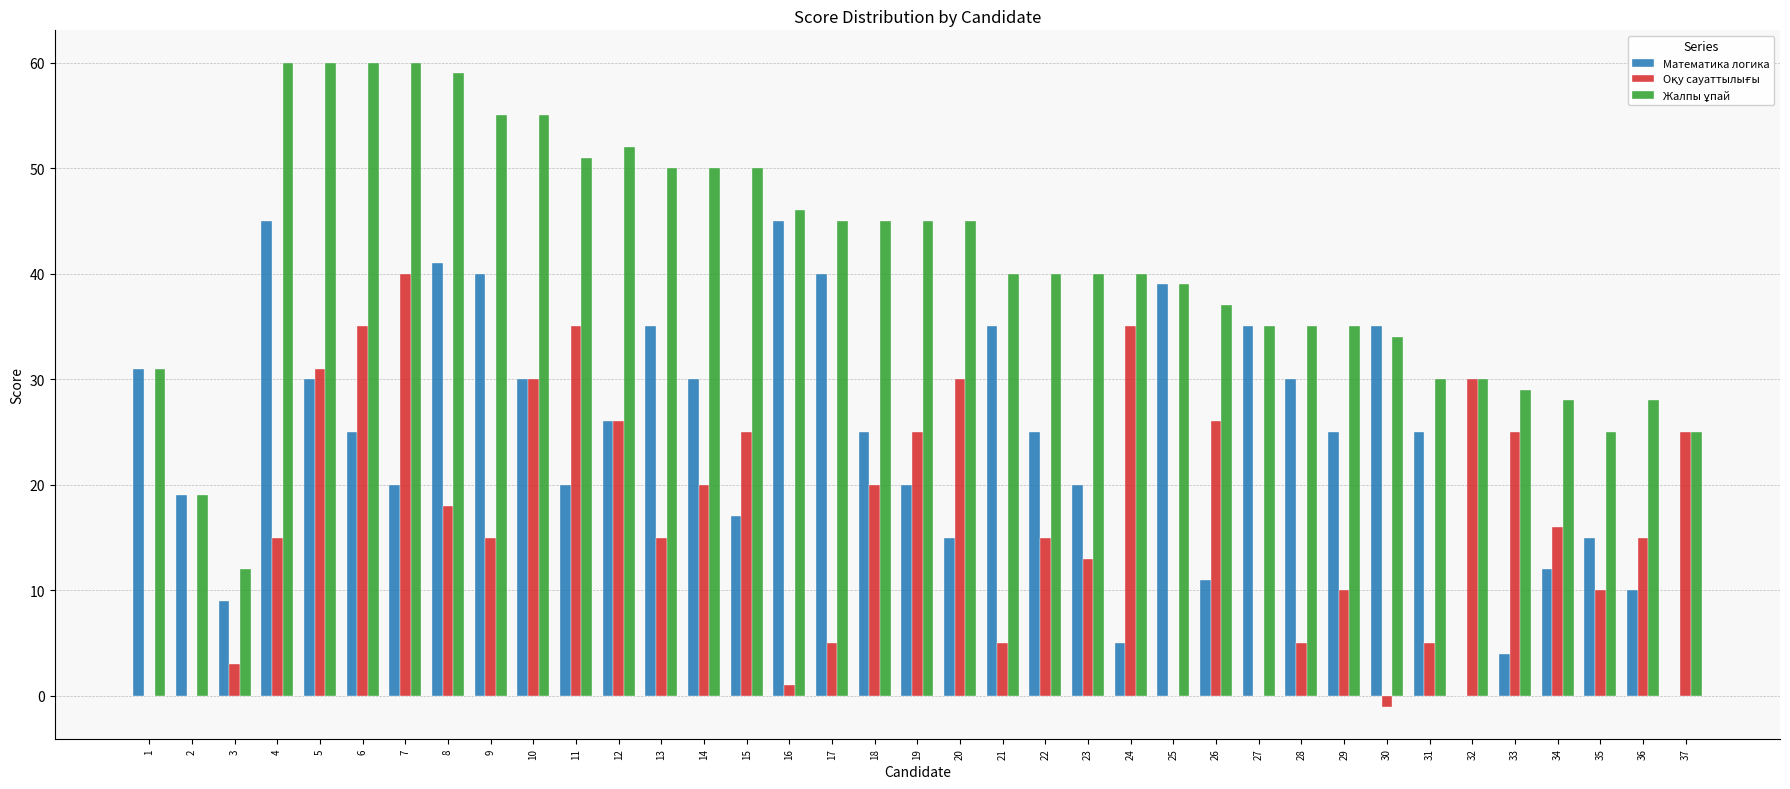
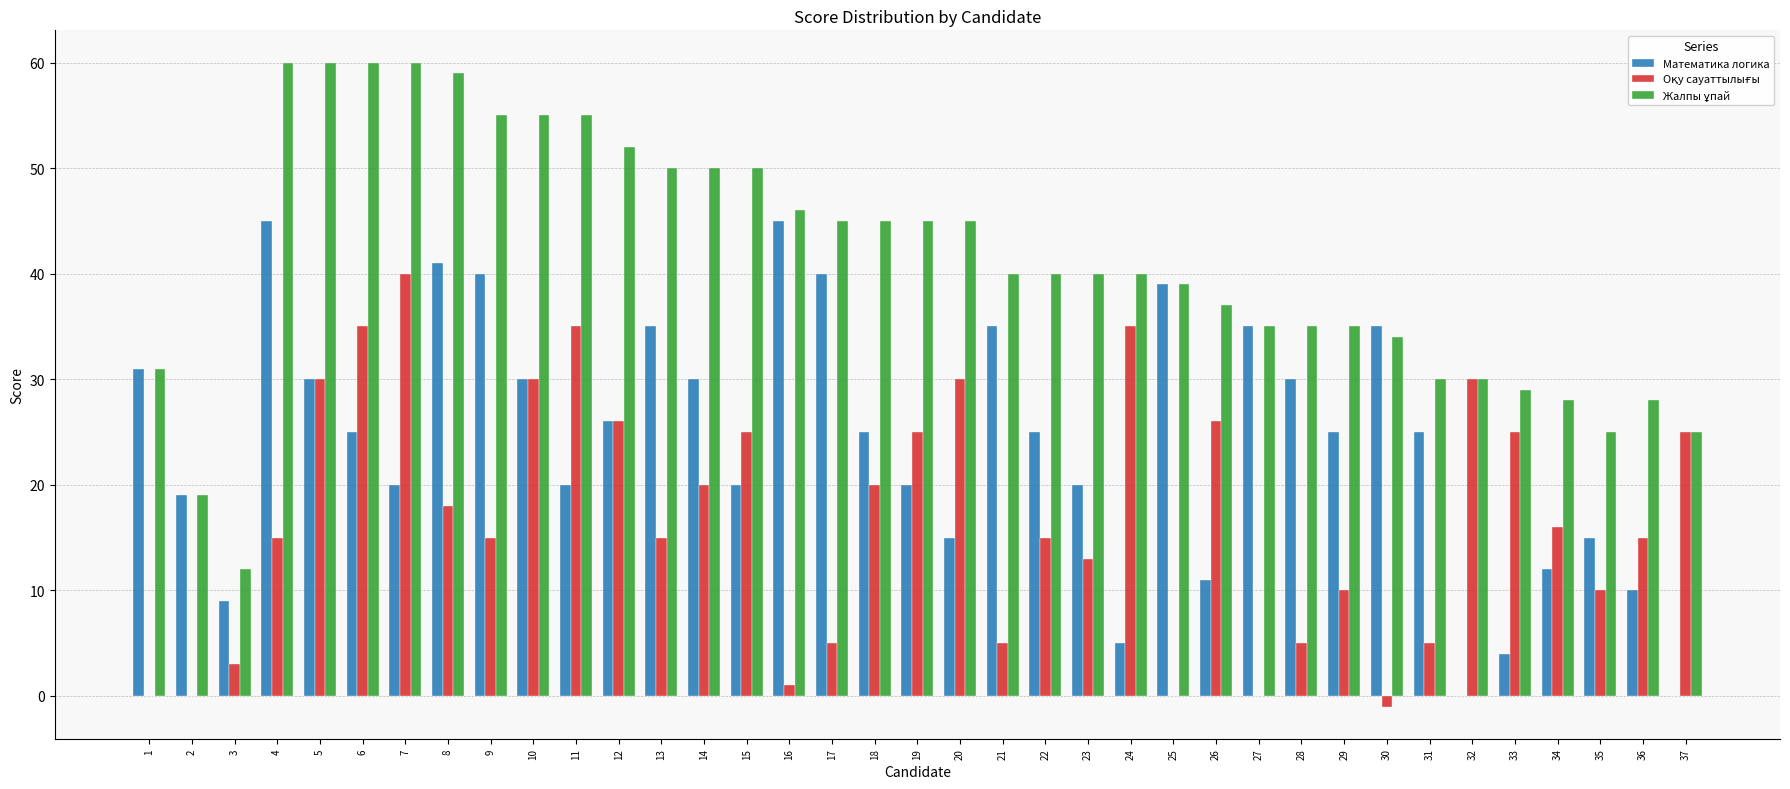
  {
    "Математика логика": {
      "1": 31,
      "2": 19,
      "3": 9,
      "4": 45,
      "5": 30,
      "6": 25,
      "7": 20,
      "8": 41,
      "9": 40,
      "10": 30,
      "11": 20,
      "12": 26,
      "13": 35,
      "14": 30,
-     "15": 17,
+     "15": 20,
      "16": 45,
      "17": 40,
      "18": 25,
      "19": 20,
      "20": 15,
      "21": 35,
      "22": 25,
      "23": 20,
      "24": 5,
      "25": 39,
      "26": 11,
      "27": 35,
      "28": 30,
      "29": 25,
      "30": 35,
      "31": 25,
      "32": 0,
      "33": 4,
      "34": 12,
      "35": 15,
      "36": 10,
      "37": 0
    },
    "Оқу сауаттылығы": {
      "1": 0,
      "2": 0,
      "3": 3,
      "4": 15,
-     "5": 31,
+     "5": 30,
      "6": 35,
      "7": 40,
      "8": 18,
      "9": 15,
      "10": 30,
      "11": 35,
      "12": 26,
      "13": 15,
      "14": 20,
      "15": 25,
      "16": 1,
      "17": 5,
      "18": 20,
      "19": 25,
      "20": 30,
      "21": 5,
      "22": 15,
      "23": 13,
      "24": 35,
      "25": 0,
      "26": 26,
      "27": 0,
      "28": 5,
      "29": 10,
      "30": -1,
      "31": 5,
      "32": 30,
      "33": 25,
      "34": 16,
      "35": 10,
      "36": 15,
      "37": 25
    },
    "Жалпы ұпай": {
      "1": 31,
      "2": 19,
      "3": 12,
      "4": 60,
      "5": 60,
      "6": 60,
      "7": 60,
      "8": 59,
      "9": 55,
      "10": 55,
-     "11": 51,
+     "11": 55,
      "12": 52,
      "13": 50,
      "14": 50,
      "15": 50,
      "16": 46,
      "17": 45,
      "18": 45,
      "19": 45,
      "20": 45,
      "21": 40,
      "22": 40,
      "23": 40,
      "24": 40,
      "25": 39,
      "26": 37,
      "27": 35,
      "28": 35,
      "29": 35,
      "30": 34,
      "31": 30,
      "32": 30,
      "33": 29,
      "34": 28,
      "35": 25,
      "36": 28,
      "37": 25
    }
  }
